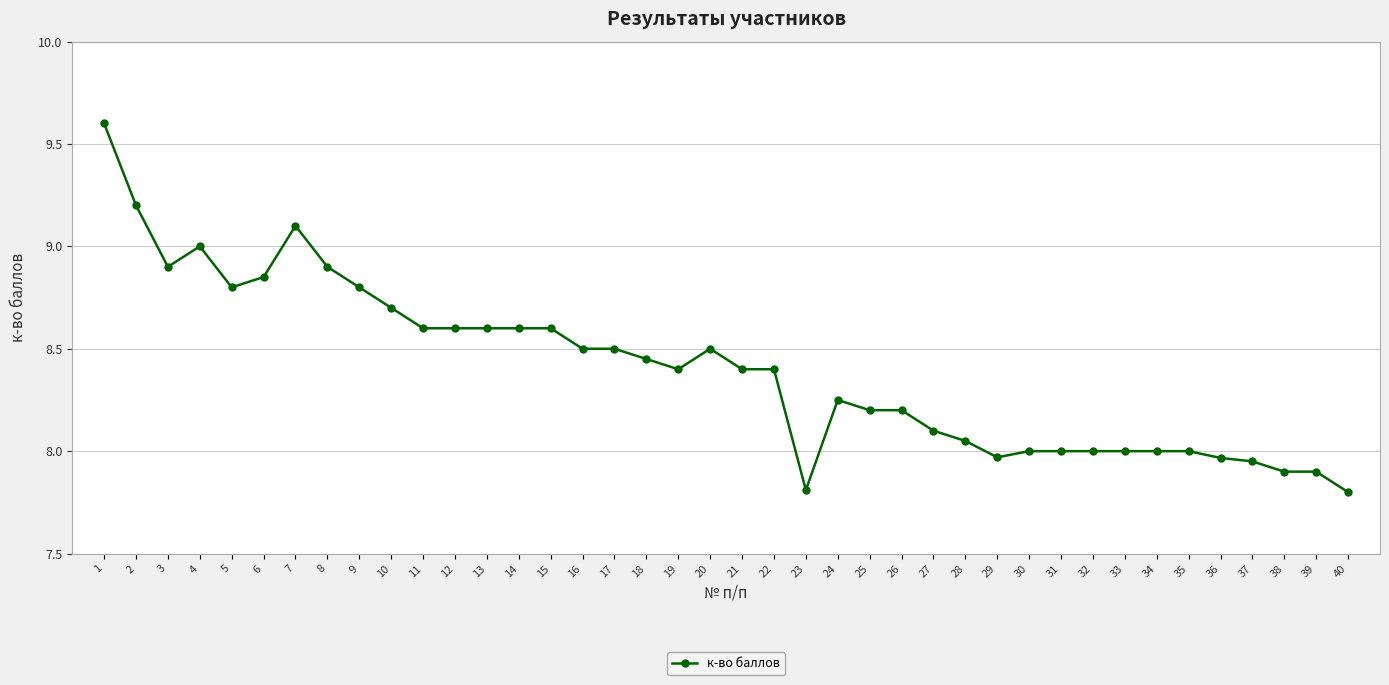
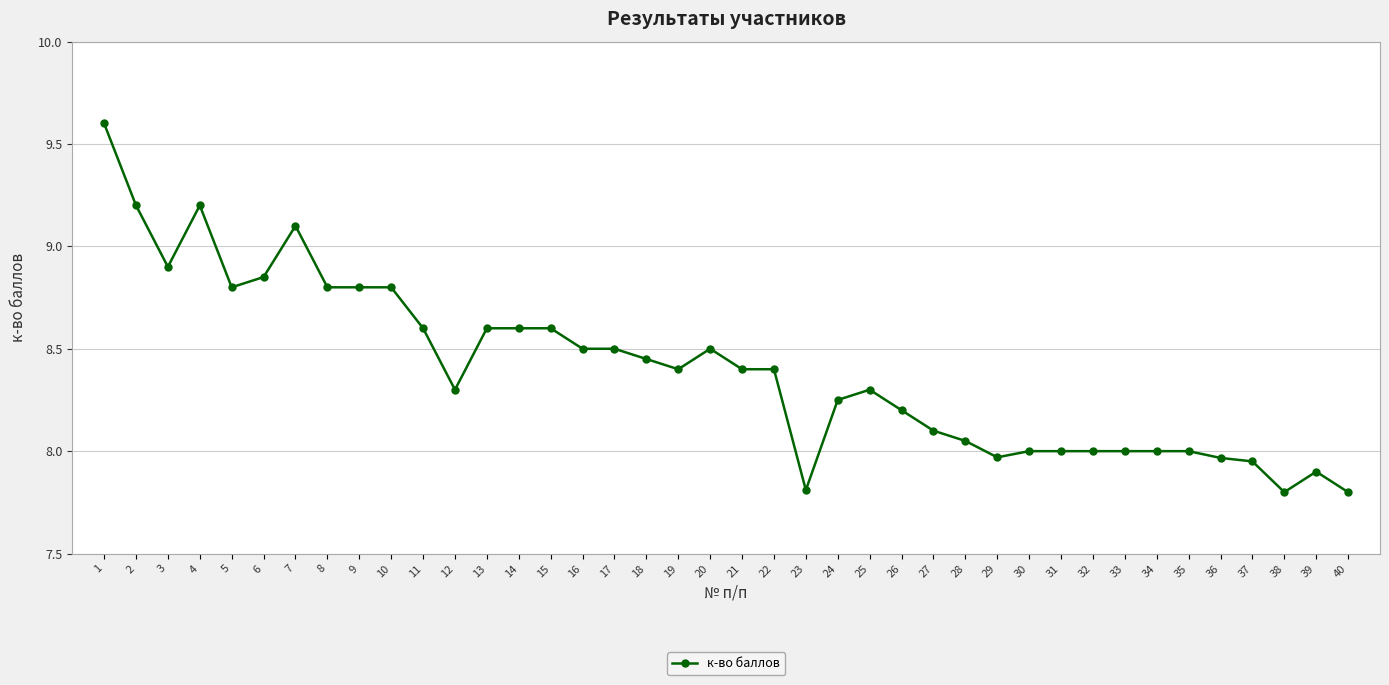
  {
    "1": 9.6,
    "2": 9.2,
    "3": 8.9,
-   "4": 9.0,
+   "4": 9.2,
    "5": 8.8,
    "6": 8.85,
    "7": 9.1,
-   "8": 8.9,
+   "8": 8.8,
    "9": 8.8,
-   "10": 8.7,
+   "10": 8.8,
    "11": 8.6,
-   "12": 8.6,
+   "12": 8.3,
    "13": 8.6,
    "14": 8.6,
    "15": 8.6,
    "16": 8.5,
    "17": 8.5,
    "18": 8.45,
    "19": 8.4,
    "20": 8.5,
    "21": 8.4,
    "22": 8.4,
    "23": 7.8,
    "24": 8.25,
-   "25": 8.2,
+   "25": 8.3,
    "26": 8.2,
    "27": 8.1,
    "28": 8.05,
    "29": 7.97,
    "30": 8.0,
    "31": 8.0,
    "32": 8.0,
    "33": 8.0,
    "34": 8.0,
    "35": 8.0,
    "36": 7.97,
    "37": 7.95,
-   "38": 7.9,
+   "38": 7.8,
    "39": 7.9,
    "40": 7.8
  }
